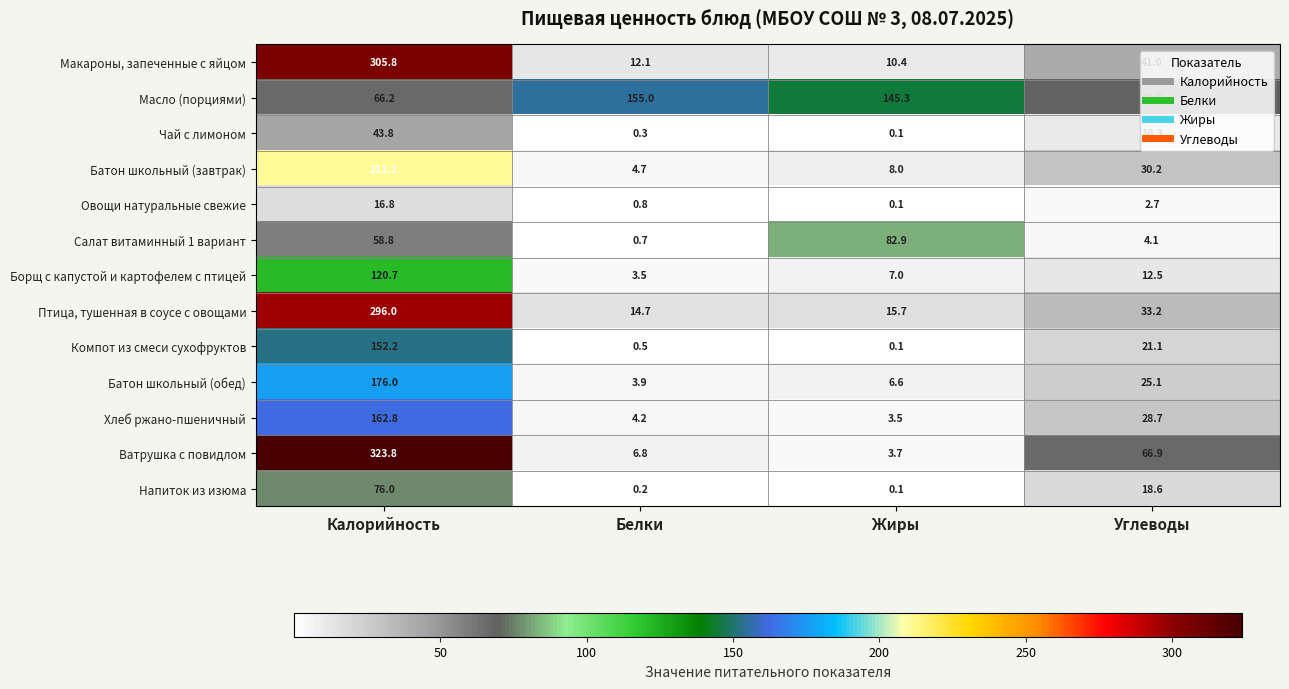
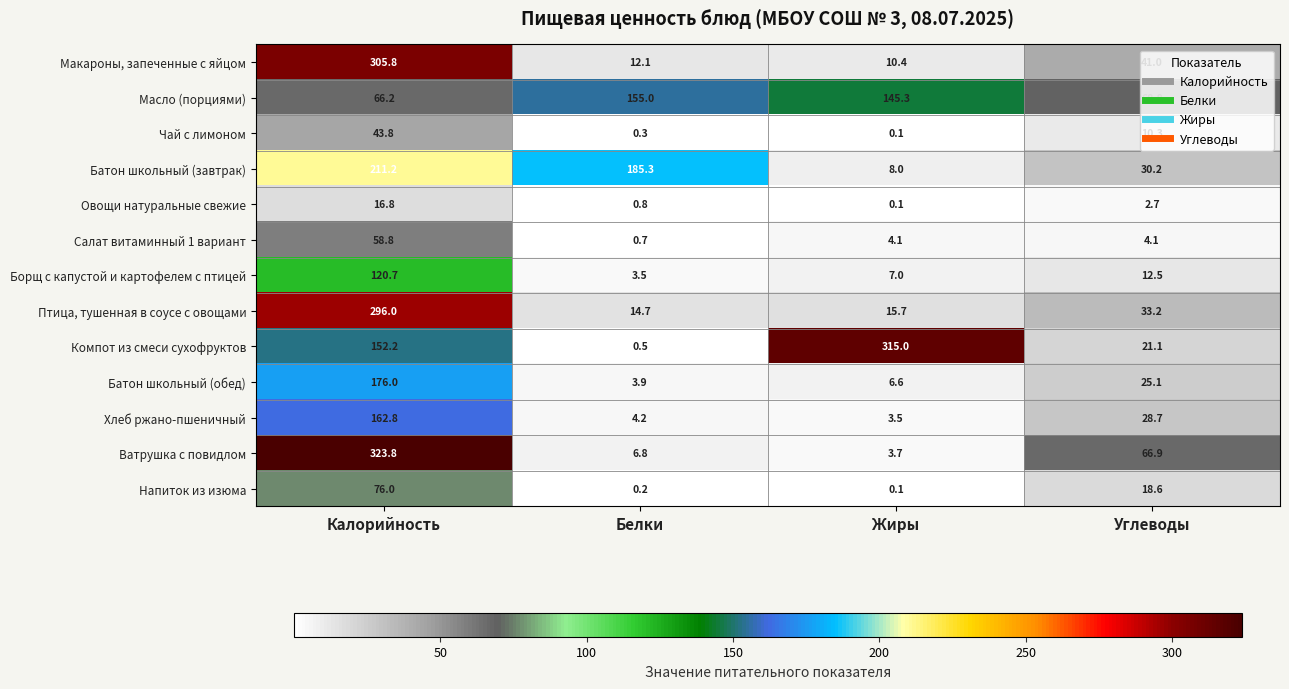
  {
    "Макароны, запеченные с яйцом": {
      "Калорийность": 305.8,
      "Белки": 12.1,
      "Жиры": 10.4
    },
    "Масло (порциями)": {
      "Калорийность": 66.2,
      "Белки": 155.0,
      "Жиры": 145.3
    },
    "Чай с лимоном": {
      "Калорийность": 43.8,
      "Белки": 0.3,
      "Жиры": 0.1
    },
    "Батон школьный (завтрак)": {
      "Калорийность": 211.2,
-     "Белки": 4.7,
+     "Белки": 185.3,
      "Жиры": 8.0,
      "Углеводы": 30.2
    },
    "Овощи натуральные свежие": {
      "Калорийность": 16.8,
      "Белки": 0.8,
      "Жиры": 0.1,
      "Углеводы": 2.7
    },
    "Салат витаминный 1 вариант": {
      "Калорийность": 58.8,
      "Белки": 0.7,
-     "Жиры": 82.9,
+     "Жиры": 4.1,
      "Углеводы": 4.1
    },
    "Борщ с капустой и картофелем с птицей": {
      "Калорийность": 120.7,
      "Белки": 3.5,
      "Жиры": 7.0,
      "Углеводы": 12.5
    },
    "Птица, тушенная в соусе с овощами": {
      "Калорийность": 296.0,
      "Белки": 14.7,
      "Жиры": 15.7,
      "Углеводы": 33.2
    },
    "Компот из смеси сухофруктов": {
      "Калорийность": 152.2,
      "Белки": 0.5,
-     "Жиры": 0.1,
+     "Жиры": 315.0,
      "Углеводы": 21.1
    },
    "Батон школьный (обед)": {
      "Калорийность": 176.0,
      "Белки": 3.9,
      "Жиры": 6.6,
      "Углеводы": 25.1
    },
    "Хлеб ржано-пшеничный": {
      "Калорийность": 162.8,
      "Белки": 4.2,
      "Жиры": 3.5,
      "Углеводы": 28.7
    },
    "Ватрушка с повидлом": {
      "Калорийность": 323.8,
      "Белки": 6.8,
      "Жиры": 3.7,
      "Углеводы": 66.9
    },
    "Напиток из изюма": {
      "Калорийность": 76.0,
      "Белки": 0.2,
      "Жиры": 0.1,
      "Углеводы": 18.6
    }
  }
